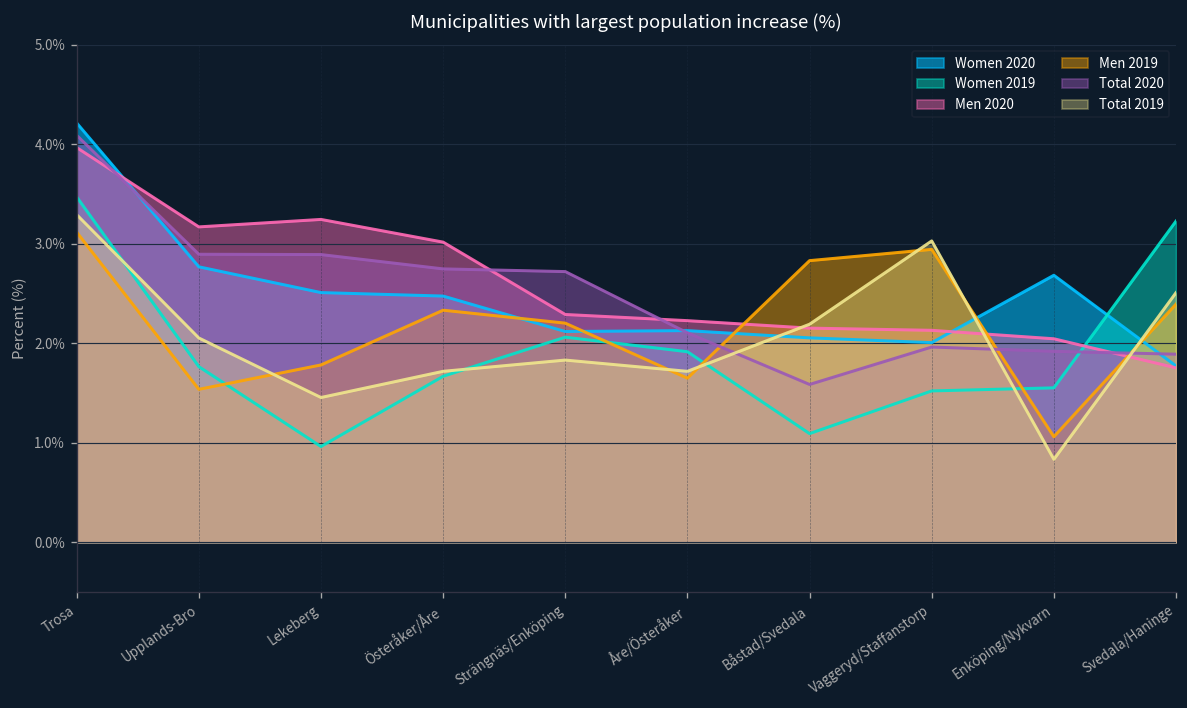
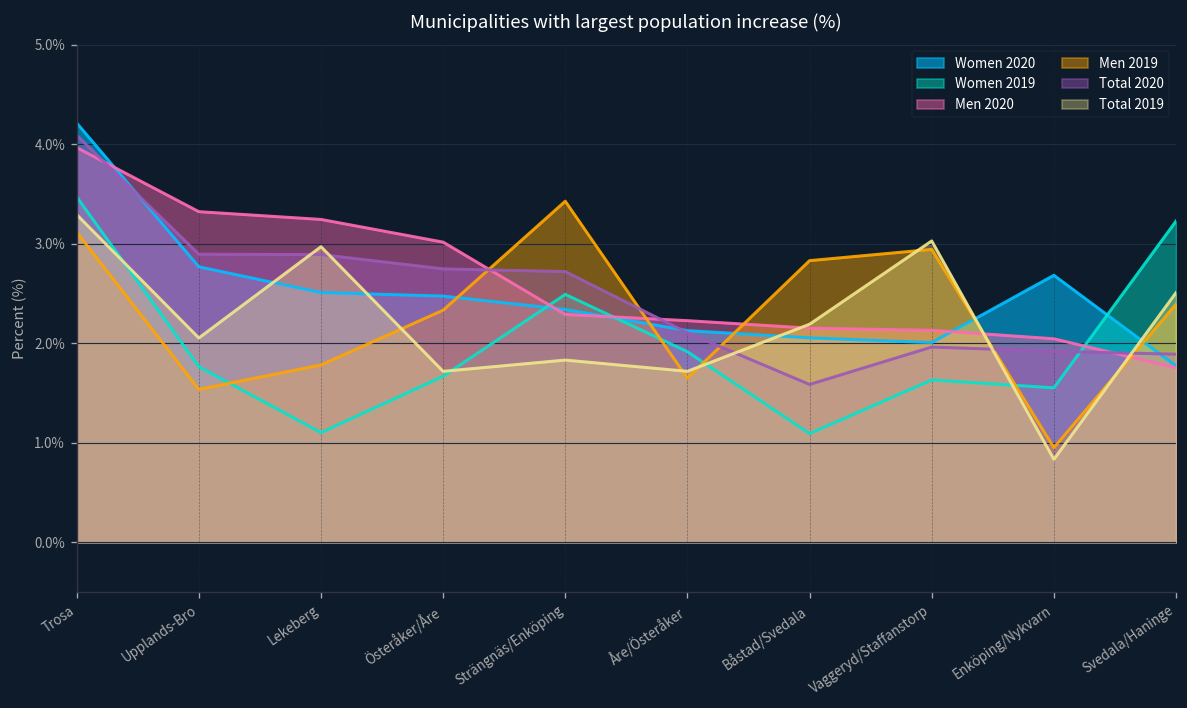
  {
    "Women 2020": {
      "Trosa": "4.2%",
      "Upplands-Bro": "2.8%",
      "Lekeberg": "2.5%",
      "Österåker/Åre": "2.5%",
-     "Strängnäs/Enköping": "2.1%",
+     "Strängnäs/Enköping": "2.3%",
      "Båstad/Svedala": "2.1%",
      "Vaggeryd/Staffanstorp": "2.0%",
      "Enköping/Nykvarn": "2.7%"
    },
    "Women 2019": {
      "Trosa": "3.5%",
      "Upplands-Bro": "1.8%",
-     "Lekeberg": "1.0%",
+     "Lekeberg": "1.1%",
      "Österåker/Åre": "1.7%",
-     "Strängnäs/Enköping": "2.1%",
+     "Strängnäs/Enköping": "2.5%",
      "Åre/Österåker": "1.9%",
      "Båstad/Svedala": "1.1%",
-     "Vaggeryd/Staffanstorp": "1.5%",
+     "Vaggeryd/Staffanstorp": "1.6%",
      "Enköping/Nykvarn": "1.6%",
      "Svedala/Haninge": "3.2%"
    },
    "Men 2020": {
      "Trosa": "4.0%",
-     "Upplands-Bro": "3.2%",
+     "Upplands-Bro": "3.3%",
      "Lekeberg": "3.2%",
      "Österåker/Åre": "3.0%",
      "Strängnäs/Enköping": "2.3%",
      "Åre/Österåker": "2.2%",
      "Båstad/Svedala": "2.2%",
      "Vaggeryd/Staffanstorp": "2.1%",
      "Enköping/Nykvarn": "2.0%"
    },
    "Men 2019": {
      "Trosa": "3.1%",
      "Upplands-Bro": "1.5%",
      "Lekeberg": "1.8%",
      "Österåker/Åre": "2.3%",
-     "Strängnäs/Enköping": "2.2%",
+     "Strängnäs/Enköping": "3.4%",
      "Åre/Österåker": "1.6%",
      "Båstad/Svedala": "2.8%",
      "Vaggeryd/Staffanstorp": "2.9%",
-     "Enköping/Nykvarn": "1.1%",
+     "Enköping/Nykvarn": "1.0%",
      "Svedala/Haninge": "2.4%"
    },
    "Total 2020": {
      "Trosa": "4.1%",
      "Upplands-Bro": "2.9%",
      "Lekeberg": "2.9%",
      "Österåker/Åre": "2.7%",
      "Strängnäs/Enköping": "2.7%",
      "Båstad/Svedala": "1.6%",
      "Vaggeryd/Staffanstorp": "2.0%",
      "Enköping/Nykvarn": "1.9%",
      "Svedala/Haninge": "1.9%"
    },
    "Total 2019": {
      "Trosa": "3.3%",
      "Upplands-Bro": "2.1%",
-     "Lekeberg": "1.5%",
+     "Lekeberg": "3.0%",
      "Österåker/Åre": "1.7%",
      "Strängnäs/Enköping": "1.8%",
      "Åre/Österåker": "1.7%",
      "Båstad/Svedala": "2.2%",
      "Vaggeryd/Staffanstorp": "3.0%",
      "Enköping/Nykvarn": "0.8%",
      "Svedala/Haninge": "2.5%"
    }
  }
